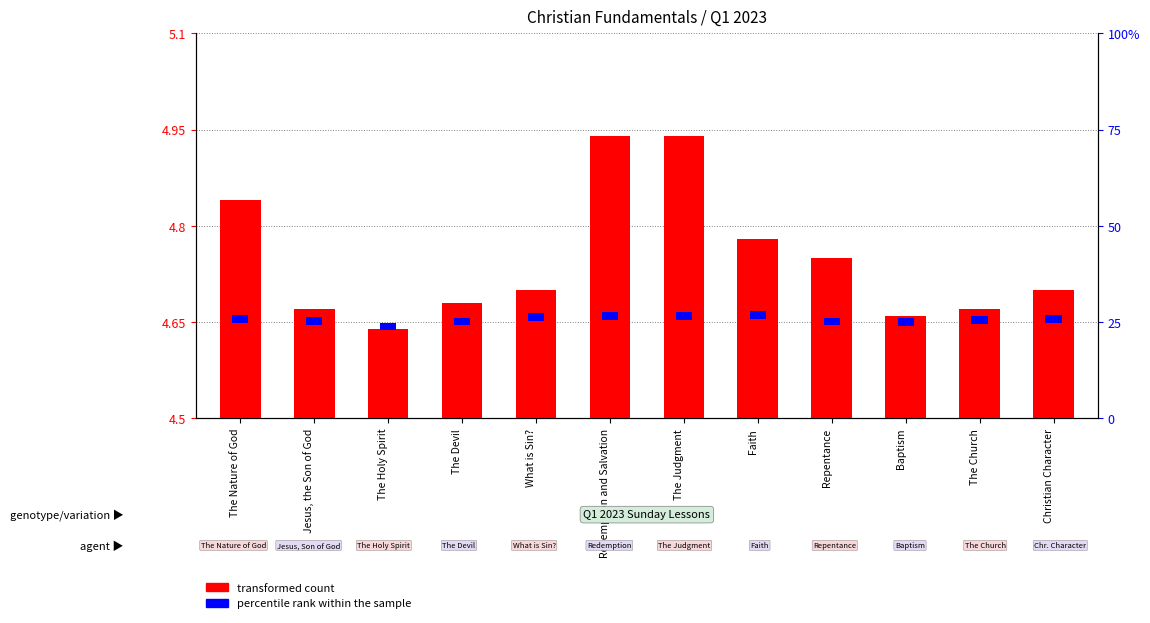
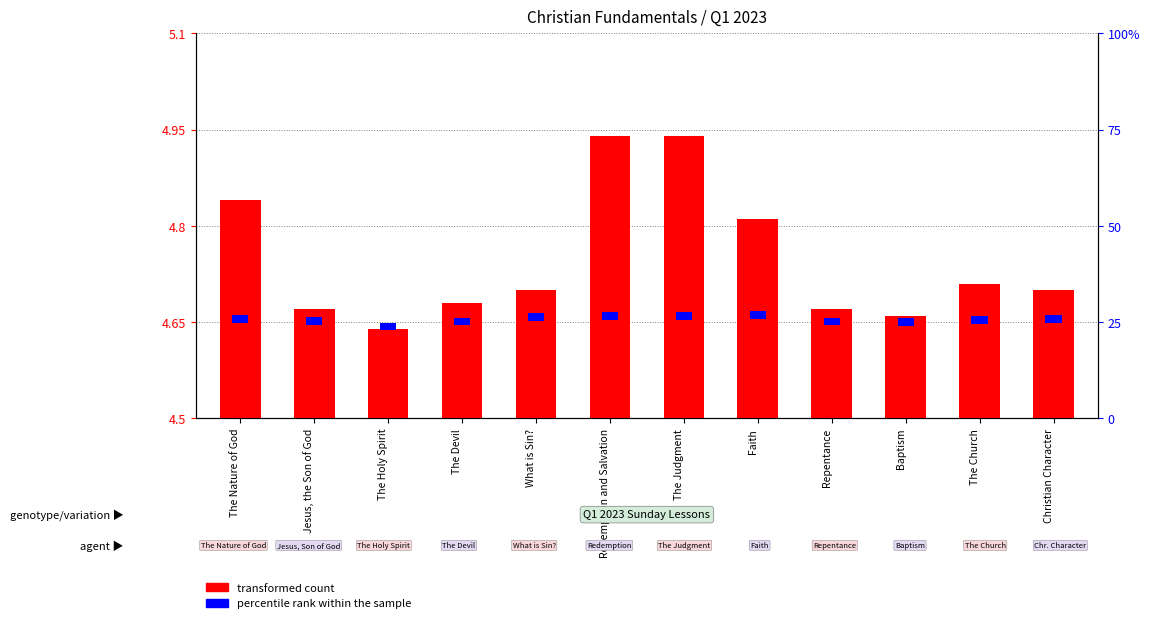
  {
    "transformed count": {
      "The Nature of God": 4.84,
      "Jesus, the Son of God": 4.67,
      "The Holy Spirit": 4.64,
      "The Devil": 4.68,
      "What is Sin?": 4.70,
      "Redemption and Salvation": 4.94,
      "The Judgment": 4.94,
-     "Faith": 4.78,
-     "Repentance": 4.75,
+     "Faith": 4.81,
+     "Repentance": 4.67,
      "Baptism": 4.66,
-     "The Church": 4.67,
+     "The Church": 4.71,
      "Christian Character": 4.70
    }
  }
